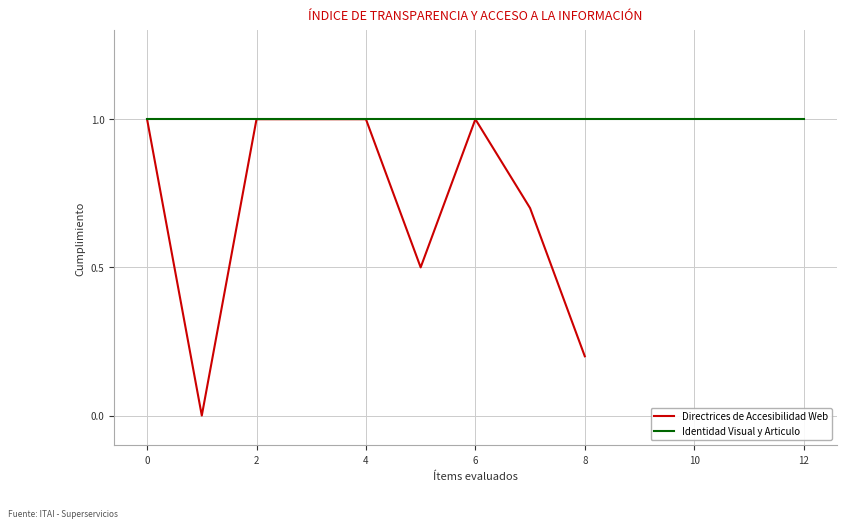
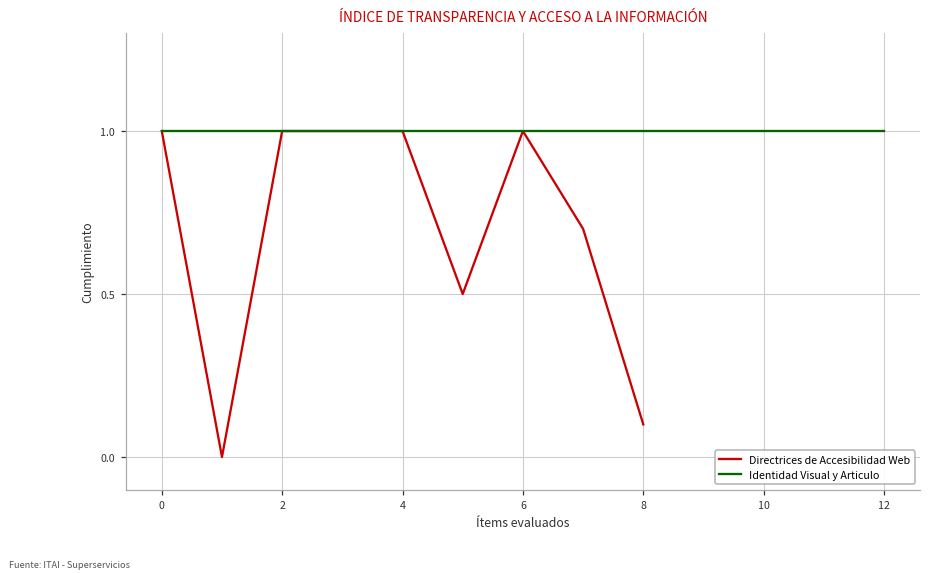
  {
    "Directrices de Accesibilidad Web": {
-     "8": 0.2
+     "8": 0.1
    },
    "Identidad Visual y Articulo": {
      "8": 1.0,
      "10": 1.0,
      "12": 1.0
    }
  }
